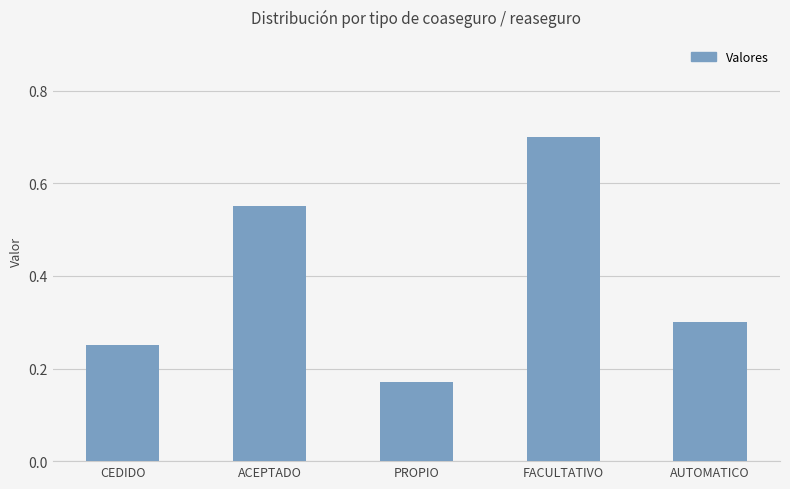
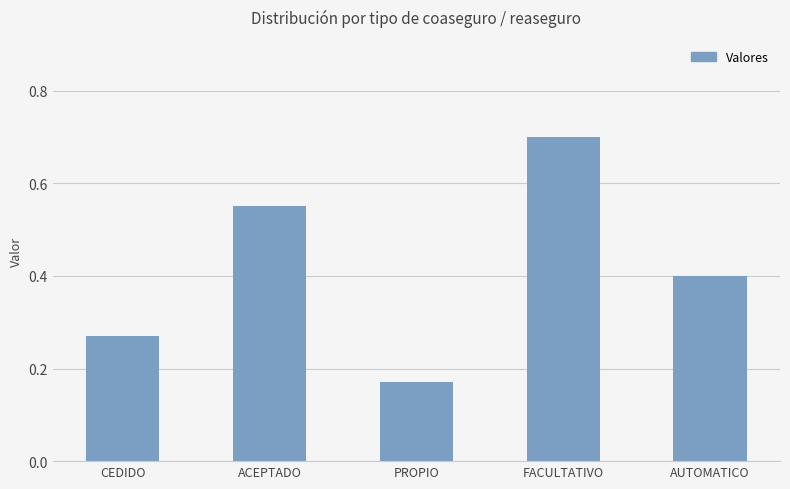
  {
-   "CEDIDO": 0.25,
+   "CEDIDO": 0.27,
    "ACEPTADO": 0.55,
    "PROPIO": 0.17,
    "FACULTATIVO": 0.70,
-   "AUTOMATICO": 0.3
+   "AUTOMATICO": 0.4
  }
